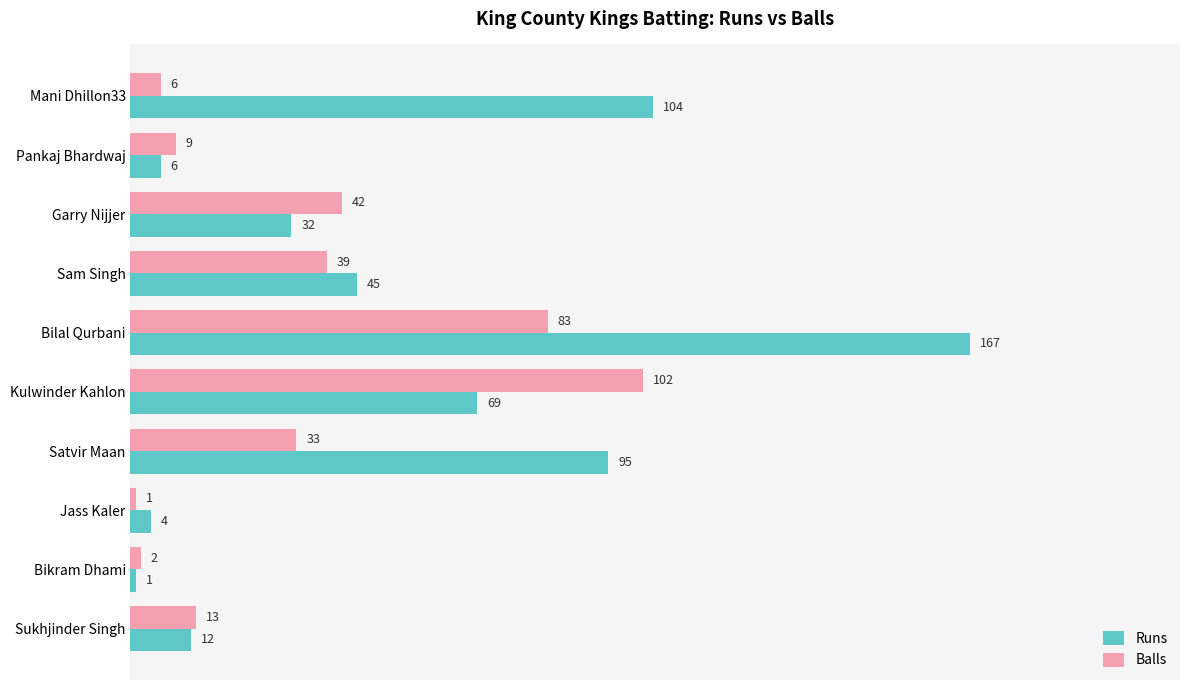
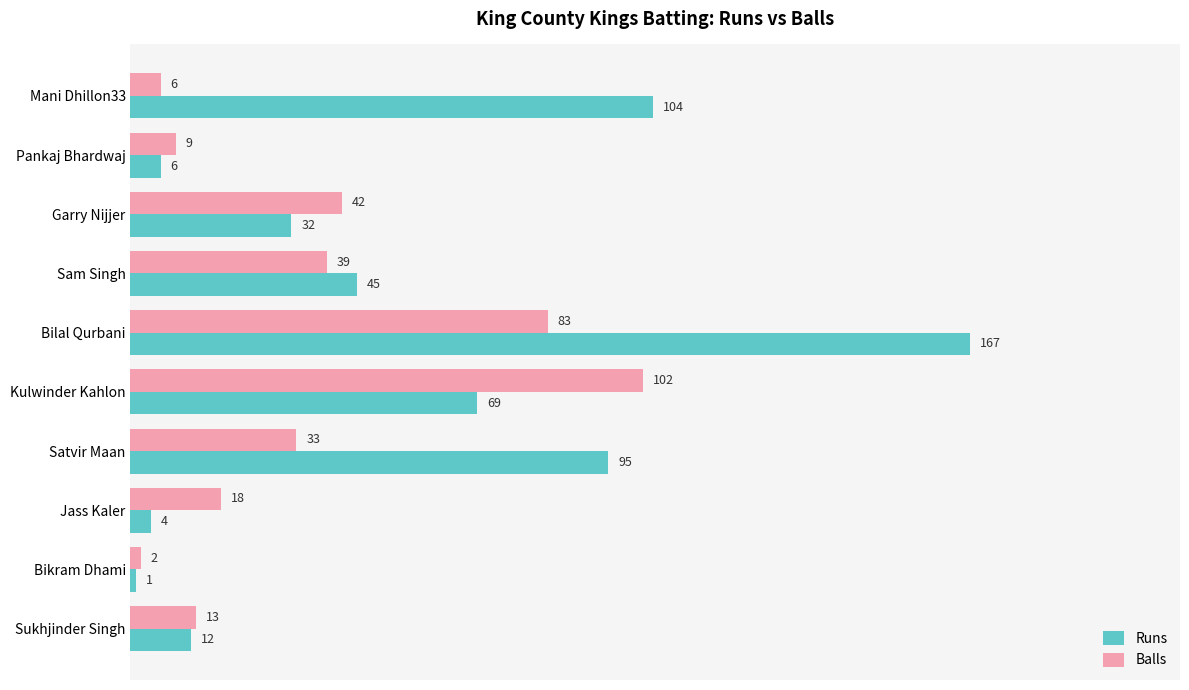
  {
    "Runs": {
      "Mani Dhillon33": 104,
      "Pankaj Bhardwaj": 6,
      "Garry Nijjer": 32,
      "Sam Singh": 45,
      "Bilal Qurbani": 167,
      "Kulwinder Kahlon": 69,
      "Satvir Maan": 95,
      "Jass Kaler": 4,
      "Bikram Dhami": 1,
      "Sukhjinder Singh": 12
    },
    "Balls": {
      "Mani Dhillon33": 6,
      "Pankaj Bhardwaj": 9,
      "Garry Nijjer": 42,
      "Sam Singh": 39,
      "Bilal Qurbani": 83,
      "Kulwinder Kahlon": 102,
      "Satvir Maan": 33,
-     "Jass Kaler": 1,
+     "Jass Kaler": 18,
      "Bikram Dhami": 2,
      "Sukhjinder Singh": 13
    }
  }
